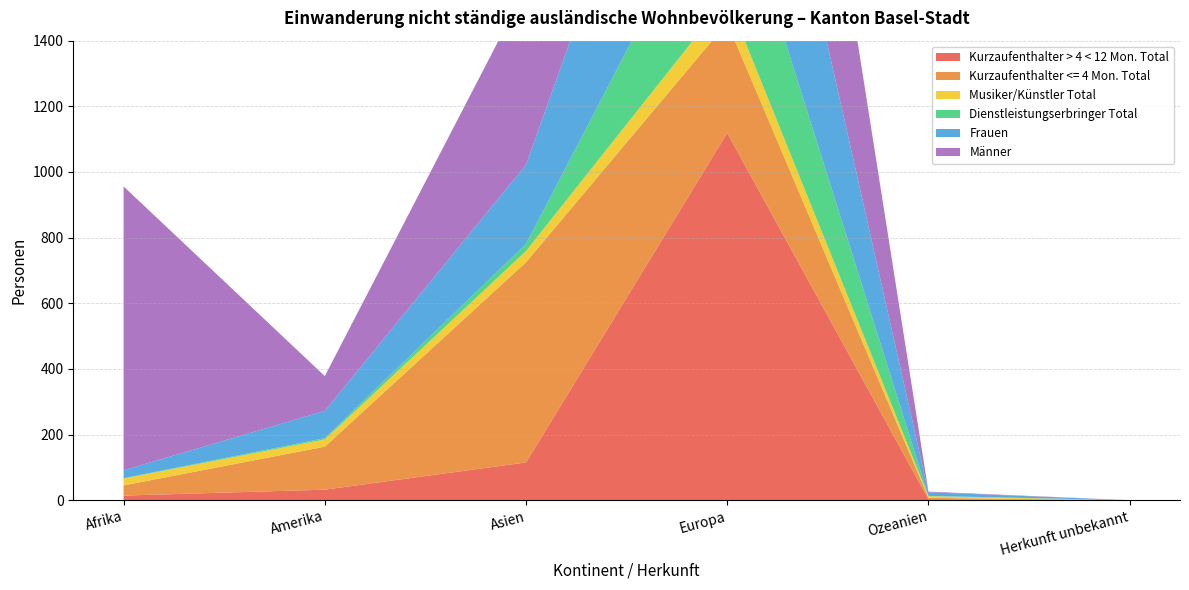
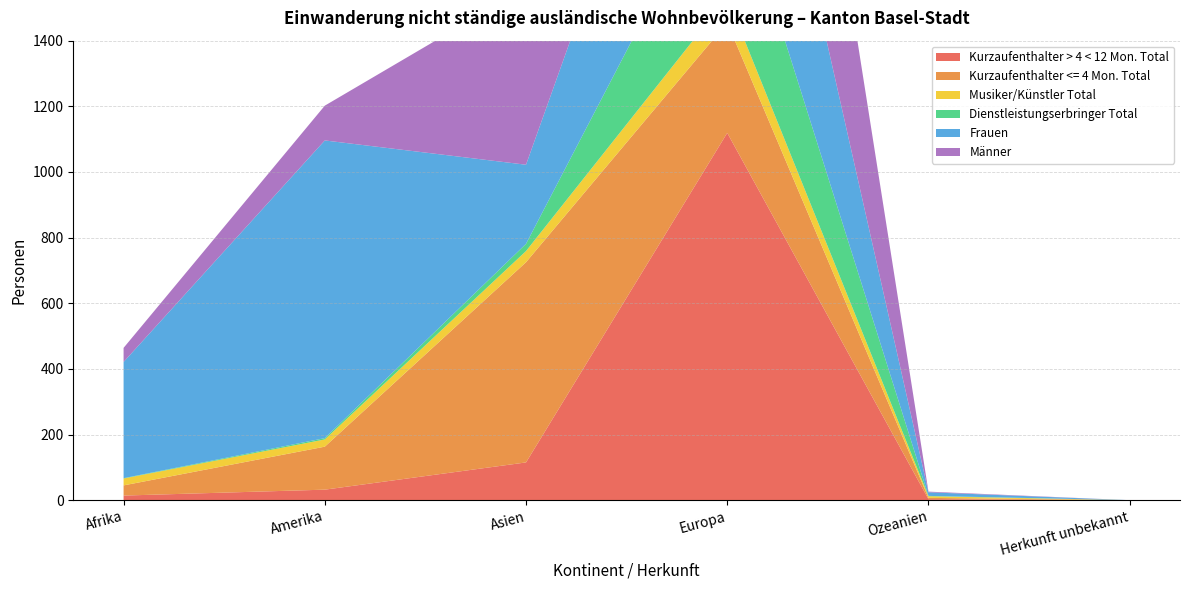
  {
    "Musiker/Künstler Total": {
      "Asien": 30
    },
    "Dienstleistungserbringer Total": {
      "Asien": 20
    },
    "Frauen": {
-     "Afrika": 20,
-     "Amerika": 80,
+     "Afrika": 350,
+     "Amerika": 910,
      "Asien": 240
    },
    "Männer": {
-     "Afrika": 870,
+     "Afrika": 40,
      "Amerika": 110
    }
  }
